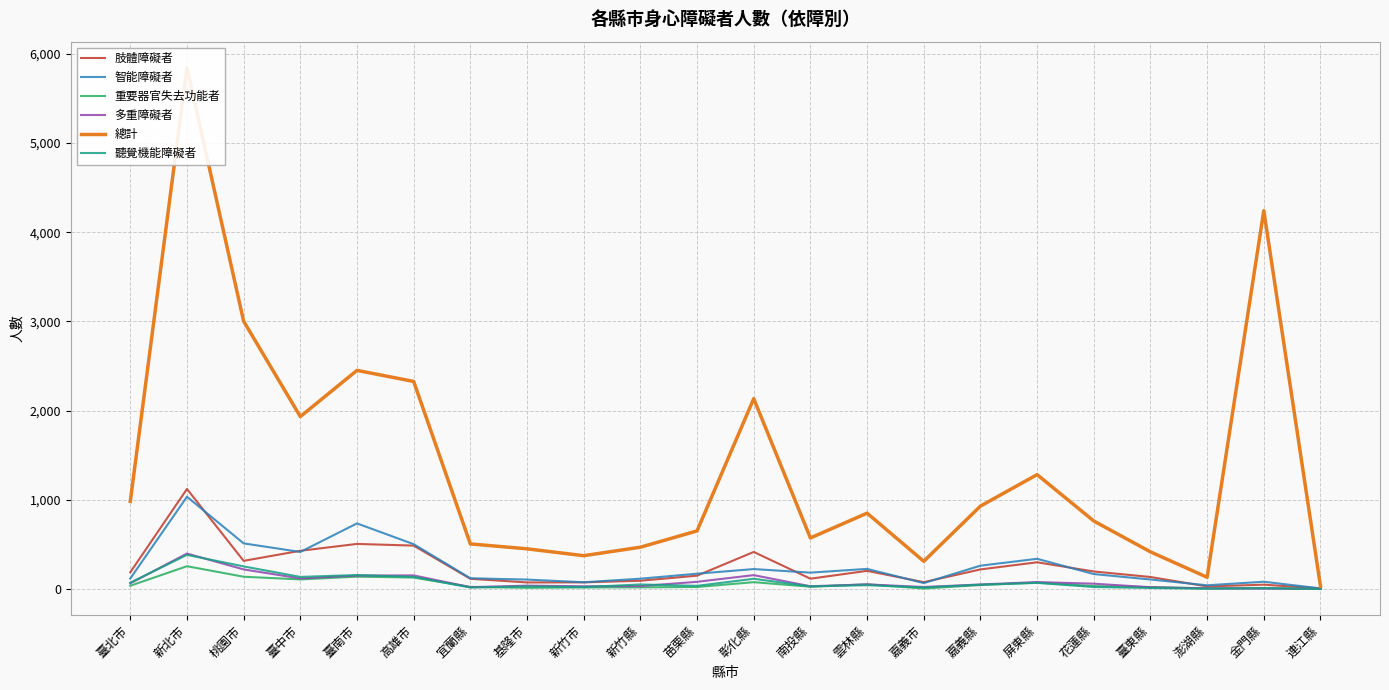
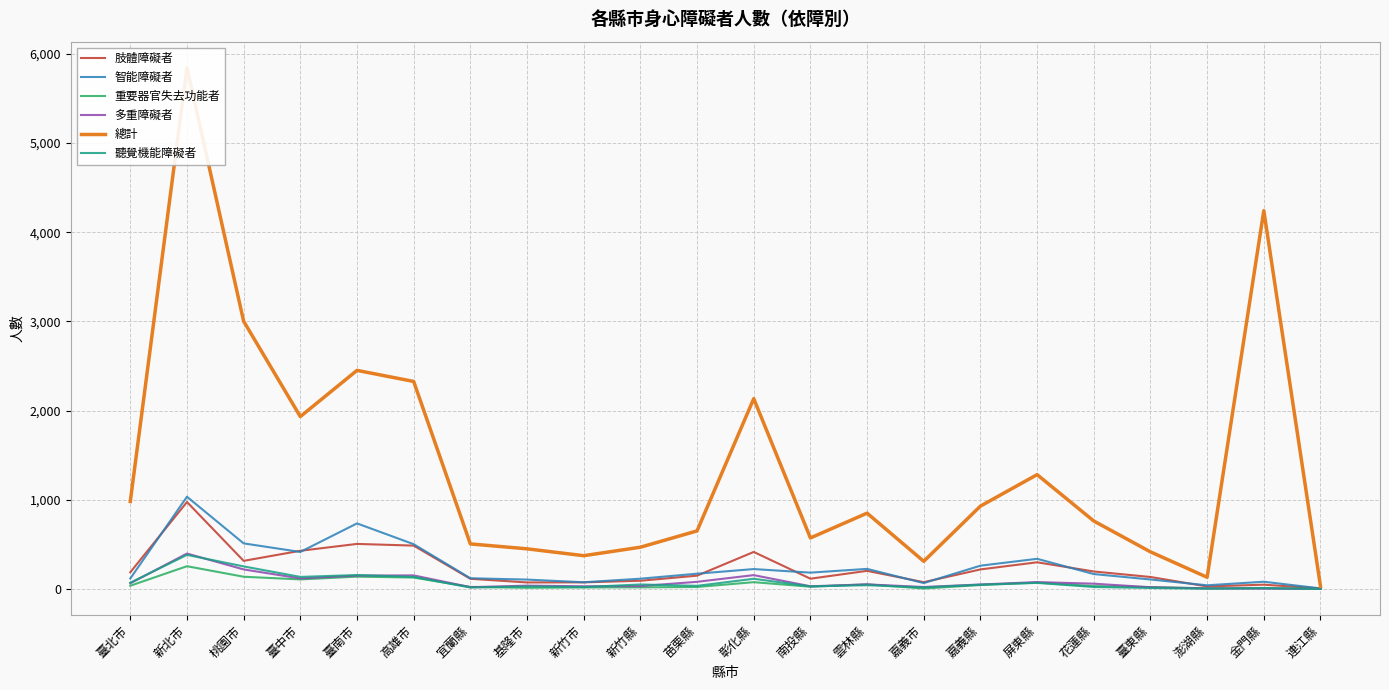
  {
    "肢體障礙者": {
      "臺北市": "200",
-     "新北市": "1,100",
+     "新北市": "1,000",
      "桃園市": "300",
      "臺南市": "500",
      "基隆市": "100",
      "彰化縣": "400",
      "南投縣": "100",
      "嘉義縣": "200",
      "屏東縣": "300",
      "花蓮縣": "200",
      "金門縣": "0"
    },
    "智能障礙者": {
      "臺北市": "100",
      "新北市": "1,000",
      "桃園市": "500",
      "臺南市": "700",
      "基隆市": "100",
      "彰化縣": "200",
      "南投縣": "200",
      "嘉義縣": "300",
      "屏東縣": "300",
      "花蓮縣": "200",
      "金門縣": "100"
    },
    "多重障礙者": {
      "桃園市": "200",
      "苗栗縣": "100",
      "彰化縣": "200"
    },
    "總計": {
      "臺北市": "1,000",
      "桃園市": "3,000",
      "臺中市": "1,900",
      "臺南市": "2,500",
      "高雄市": "2,300",
      "宜蘭縣": "500",
      "基隆市": "500",
      "新竹市": "400",
      "新竹縣": "500",
      "苗栗縣": "700",
      "彰化縣": "2,100",
      "南投縣": "600",
      "雲林縣": "900",
      "嘉義市": "300",
      "嘉義縣": "900",
      "屏東縣": "1,300",
      "花蓮縣": "800",
      "臺東縣": "400",
      "澎湖縣": "100",
      "金門縣": "4,200"
    }
  }
